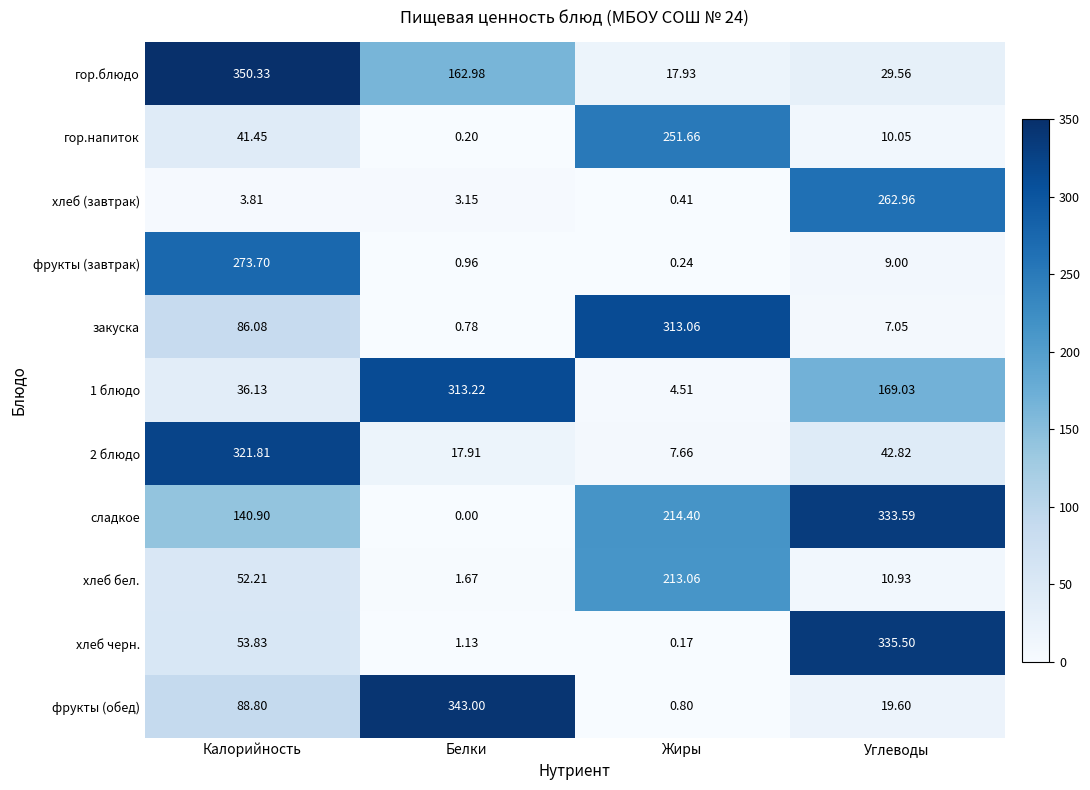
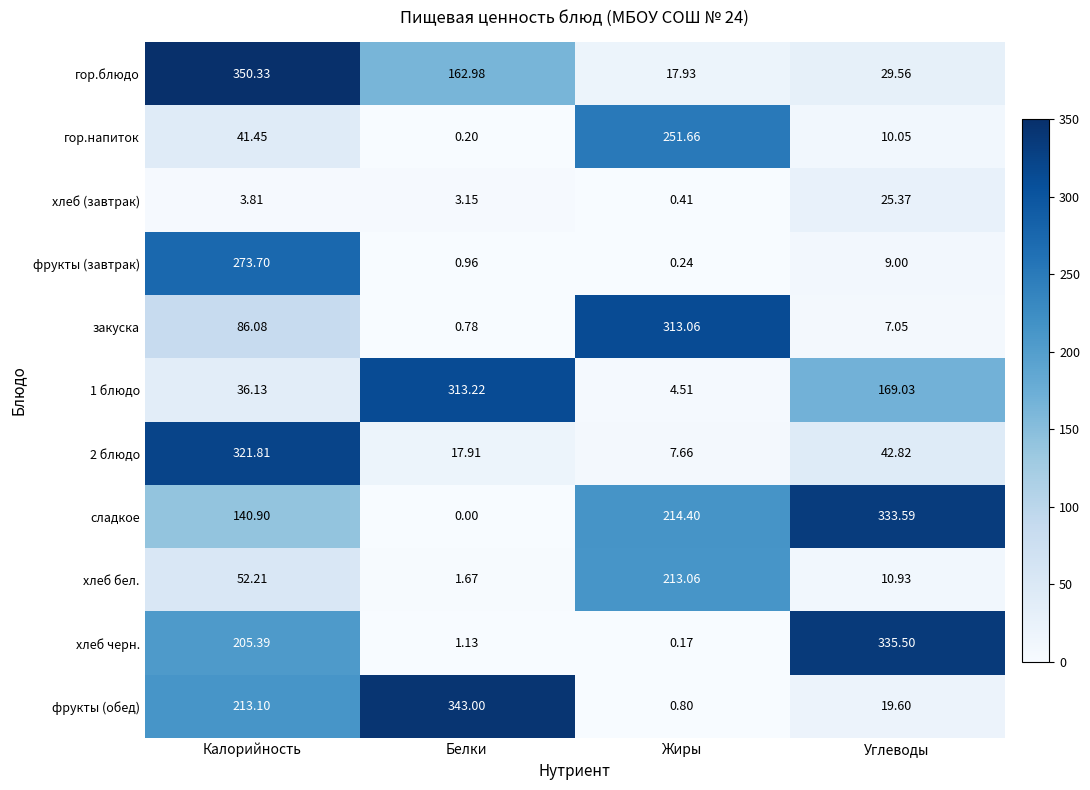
  {
    "гор.блюдо": {
      "Калорийность": 350.33,
      "Белки": 162.98,
      "Жиры": 17.93,
      "Углеводы": 29.56
    },
    "гор.напиток": {
      "Калорийность": 41.45,
      "Белки": 0.20,
      "Жиры": 251.66,
      "Углеводы": 10.05
    },
    "хлеб (завтрак)": {
      "Калорийность": 3.81,
      "Белки": 3.15,
      "Жиры": 0.41,
-     "Углеводы": 262.96
+     "Углеводы": 25.37
    },
    "фрукты (завтрак)": {
      "Калорийность": 273.70,
      "Белки": 0.96,
      "Жиры": 0.24,
      "Углеводы": 9.00
    },
    "закуска": {
      "Калорийность": 86.08,
      "Белки": 0.78,
      "Жиры": 313.06,
      "Углеводы": 7.05
    },
    "1 блюдо": {
      "Калорийность": 36.13,
      "Белки": 313.22,
      "Жиры": 4.51,
      "Углеводы": 169.03
    },
    "2 блюдо": {
      "Калорийность": 321.81,
      "Белки": 17.91,
      "Жиры": 7.66,
      "Углеводы": 42.82
    },
    "сладкое": {
      "Калорийность": 140.90,
      "Белки": 0.00,
      "Жиры": 214.40,
      "Углеводы": 333.59
    },
    "хлеб бел.": {
      "Калорийность": 52.21,
      "Белки": 1.67,
      "Жиры": 213.06,
      "Углеводы": 10.93
    },
    "хлеб черн.": {
-     "Калорийность": 53.83,
+     "Калорийность": 205.39,
      "Белки": 1.13,
      "Жиры": 0.17,
      "Углеводы": 335.50
    },
    "фрукты (обед)": {
-     "Калорийность": 88.80,
+     "Калорийность": 213.10,
      "Белки": 343.00,
      "Жиры": 0.80,
      "Углеводы": 19.60
    }
  }
